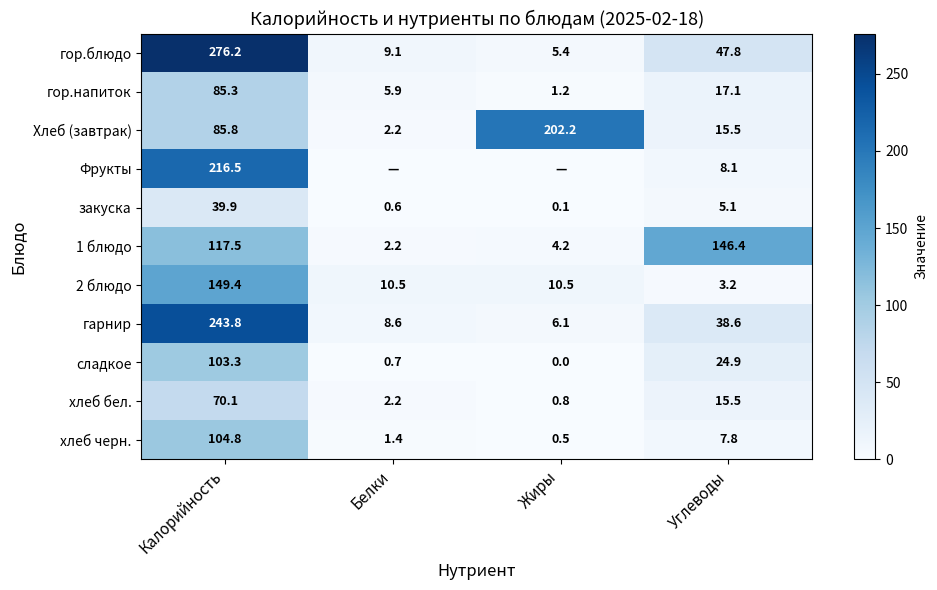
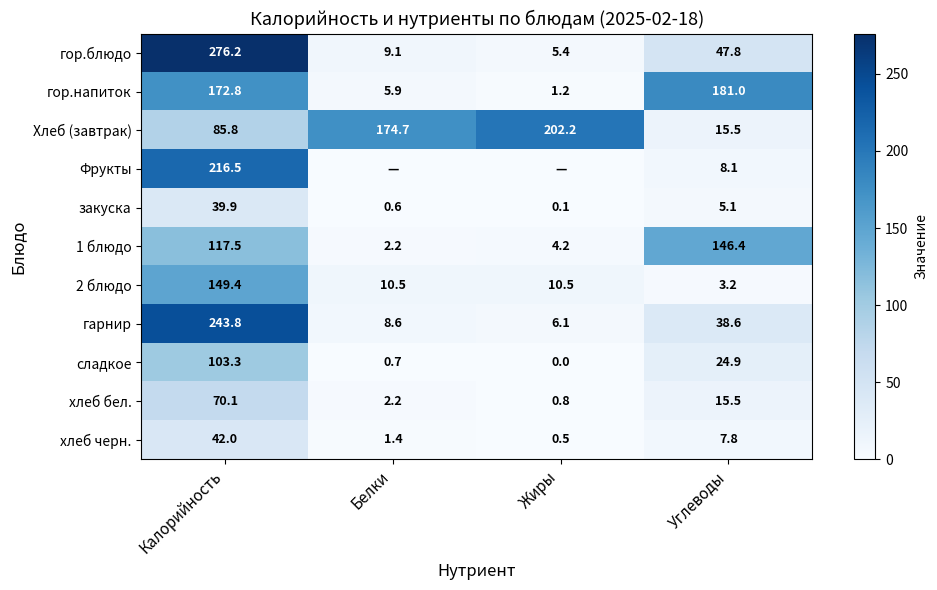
  {
    "гор.блюдо": {
      "Калорийность": 276.2,
      "Белки": 9.1,
      "Жиры": 5.4,
      "Углеводы": 47.8
    },
    "гор.напиток": {
-     "Калорийность": 85.3,
+     "Калорийность": 172.8,
      "Белки": 5.9,
      "Жиры": 1.2,
-     "Углеводы": 17.1
+     "Углеводы": 181.0
    },
    "Хлеб (завтрак)": {
      "Калорийность": 85.8,
-     "Белки": 2.2,
+     "Белки": 174.7,
      "Жиры": 202.2,
      "Углеводы": 15.5
    },
    "Фрукты": {
      "Калорийность": 216.5,
      "Углеводы": 8.1
    },
    "закуска": {
      "Калорийность": 39.9,
      "Белки": 0.6,
      "Жиры": 0.1,
      "Углеводы": 5.1
    },
    "1 блюдо": {
      "Калорийность": 117.5,
      "Белки": 2.2,
      "Жиры": 4.2,
      "Углеводы": 146.4
    },
    "2 блюдо": {
      "Калорийность": 149.4,
      "Белки": 10.5,
      "Жиры": 10.5,
      "Углеводы": 3.2
    },
    "гарнир": {
      "Калорийность": 243.8,
      "Белки": 8.6,
      "Жиры": 6.1,
      "Углеводы": 38.6
    },
    "сладкое": {
      "Калорийность": 103.3,
      "Белки": 0.7,
      "Жиры": 0.0,
      "Углеводы": 24.9
    },
    "хлеб бел.": {
      "Калорийность": 70.1,
      "Белки": 2.2,
      "Жиры": 0.8,
      "Углеводы": 15.5
    },
    "хлеб черн.": {
-     "Калорийность": 104.8,
+     "Калорийность": 42.0,
      "Белки": 1.4,
      "Жиры": 0.5,
      "Углеводы": 7.8
    }
  }
